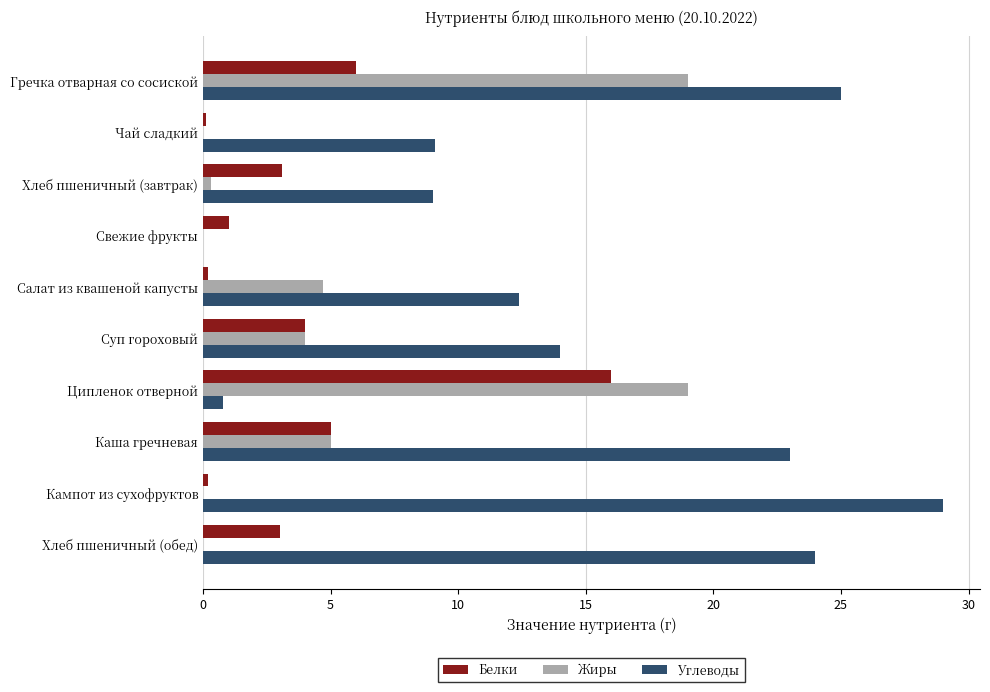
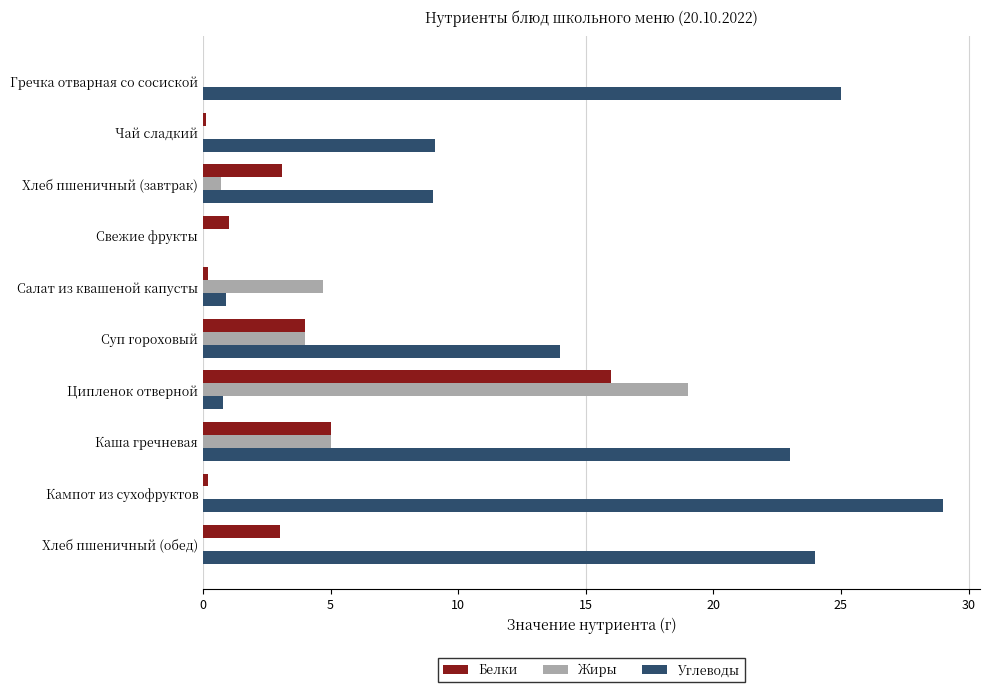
  {
    "Белки": {
-     "Гречка отварная со сосиской": 6,
+     "Гречка отварная со сосиской": 0,
      "Чай сладкий": 0.1,
      "Хлеб пшеничный (завтрак)": 3.1,
      "Свежие фрукты": 1,
      "Салат из квашеной капусты": 0.2,
      "Суп гороховый": 4,
      "Ципленок отверной": 16,
      "Каша гречневая": 5,
      "Кампот из сухофруктов": 0.2,
      "Хлеб пшеничный (обед)": 3
    },
    "Жиры": {
-     "Гречка отварная со сосиской": 19,
+     "Гречка отварная со сосиской": 0,
      "Чай сладкий": 0.0,
-     "Хлеб пшеничный (завтрак)": 0.3,
+     "Хлеб пшеничный (завтрак)": 0.7,
      "Свежие фрукты": 0.0,
      "Салат из квашеной капусты": 4.7,
      "Суп гороховый": 4.0,
      "Ципленок отверной": 19.0,
      "Каша гречневая": 5.0,
      "Кампот из сухофруктов": 0.0,
      "Хлеб пшеничный (обед)": 0.0
    },
    "Углеводы": {
      "Гречка отварная со сосиской": 25.0,
      "Чай сладкий": 9.1,
      "Хлеб пшеничный (завтрак)": 9.0,
      "Свежие фрукты": 0.0,
-     "Салат из квашеной капусты": 12.4,
+     "Салат из квашеной капусты": 0.9,
      "Суп гороховый": 14.0,
      "Ципленок отверной": 0.8,
      "Каша гречневая": 23.0,
      "Кампот из сухофруктов": 29.0,
      "Хлеб пшеничный (обед)": 24.0
    }
  }
